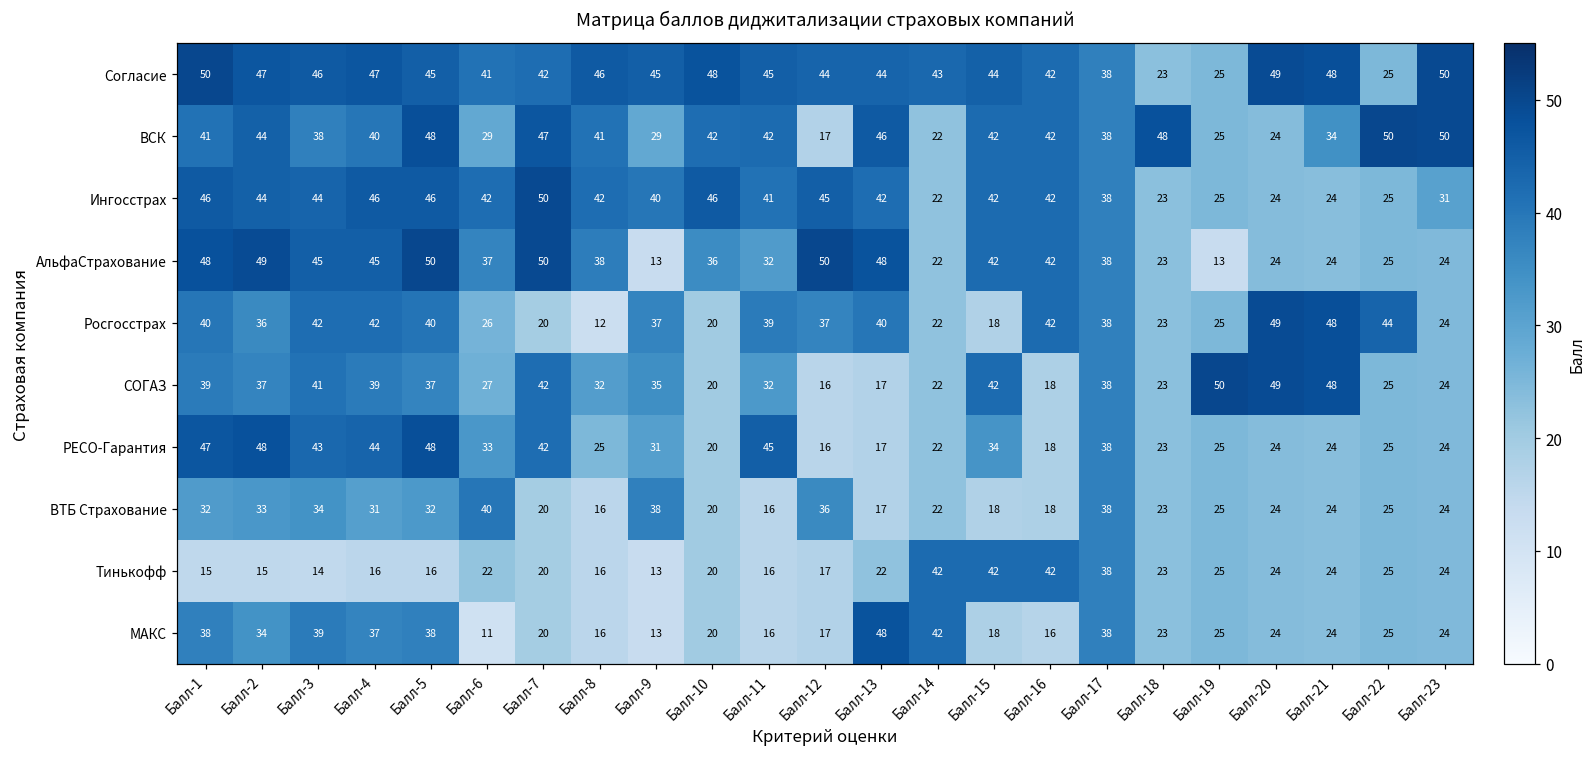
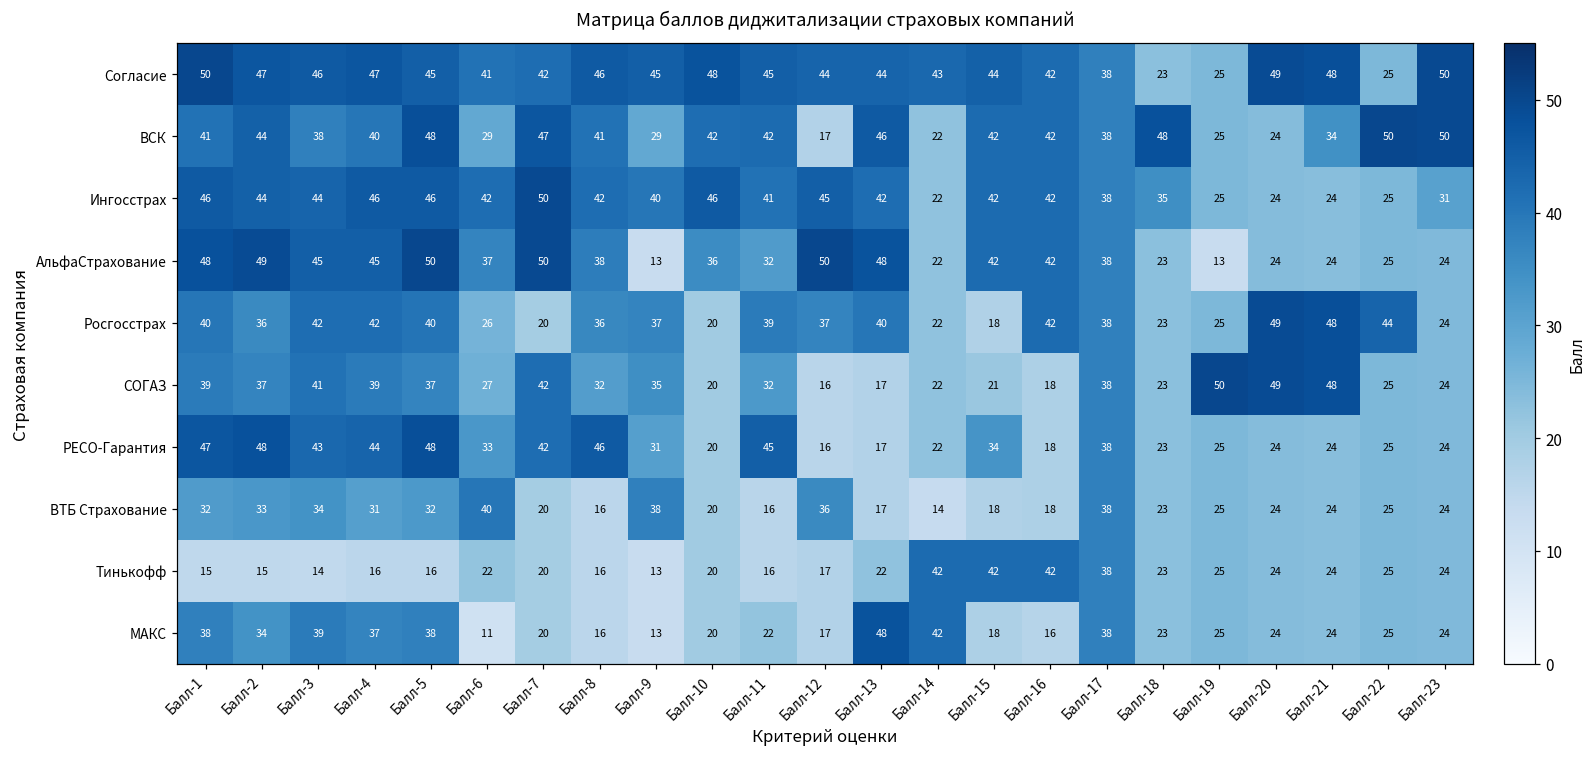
  {
    "Ингосстрах": {
      "Балл-1": 46,
      "Балл-2": 44,
      "Балл-3": 44,
      "Балл-4": 46,
      "Балл-5": 46,
      "Балл-6": 42,
      "Балл-7": 50,
      "Балл-8": 42,
      "Балл-9": 40,
      "Балл-10": 46,
      "Балл-11": 41,
      "Балл-12": 45,
      "Балл-13": 42,
      "Балл-14": 22,
      "Балл-15": 42,
      "Балл-16": 42,
      "Балл-17": 38,
-     "Балл-18": 23,
+     "Балл-18": 35,
      "Балл-19": 25,
      "Балл-20": 24,
      "Балл-21": 24,
      "Балл-22": 25,
      "Балл-23": 31
    },
    "Росгосстрах": {
      "Балл-1": 40,
      "Балл-2": 36,
      "Балл-3": 42,
      "Балл-4": 42,
      "Балл-5": 40,
      "Балл-6": 26,
      "Балл-7": 20,
-     "Балл-8": 12,
+     "Балл-8": 36,
      "Балл-9": 37,
      "Балл-10": 20,
      "Балл-11": 39,
      "Балл-12": 37,
      "Балл-13": 40,
      "Балл-14": 22,
      "Балл-15": 18,
      "Балл-16": 42,
      "Балл-17": 38,
      "Балл-18": 23,
      "Балл-19": 25,
      "Балл-20": 49,
      "Балл-21": 48,
      "Балл-22": 44,
      "Балл-23": 24
    },
    "СОГАЗ": {
      "Балл-1": 39,
      "Балл-2": 37,
      "Балл-3": 41,
      "Балл-4": 39,
      "Балл-5": 37,
      "Балл-6": 27,
      "Балл-7": 42,
      "Балл-8": 32,
      "Балл-9": 35,
      "Балл-10": 20,
      "Балл-11": 32,
      "Балл-12": 16,
      "Балл-13": 17,
      "Балл-14": 22,
-     "Балл-15": 42,
+     "Балл-15": 21,
      "Балл-16": 18,
      "Балл-17": 38,
      "Балл-18": 23,
      "Балл-19": 50,
      "Балл-20": 49,
      "Балл-21": 48,
      "Балл-22": 25,
      "Балл-23": 24
    },
    "РЕСО-Гарантия": {
      "Балл-1": 47,
      "Балл-2": 48,
      "Балл-3": 43,
      "Балл-4": 44,
      "Балл-5": 48,
      "Балл-6": 33,
      "Балл-7": 42,
-     "Балл-8": 25,
+     "Балл-8": 46,
      "Балл-9": 31,
      "Балл-10": 20,
      "Балл-11": 45,
      "Балл-12": 16,
      "Балл-13": 17,
      "Балл-14": 22,
      "Балл-15": 34,
      "Балл-16": 18,
      "Балл-17": 38,
      "Балл-18": 23,
      "Балл-19": 25,
      "Балл-20": 24,
      "Балл-21": 24,
      "Балл-22": 25,
      "Балл-23": 24
    },
    "ВТБ Страхование": {
      "Балл-1": 32,
      "Балл-2": 33,
      "Балл-3": 34,
      "Балл-4": 31,
      "Балл-5": 32,
      "Балл-6": 40,
      "Балл-7": 20,
      "Балл-8": 16,
      "Балл-9": 38,
      "Балл-10": 20,
      "Балл-11": 16,
      "Балл-12": 36,
      "Балл-13": 17,
-     "Балл-14": 22,
+     "Балл-14": 14,
      "Балл-15": 18,
      "Балл-16": 18,
      "Балл-17": 38,
      "Балл-18": 23,
      "Балл-19": 25,
      "Балл-20": 24,
      "Балл-21": 24,
      "Балл-22": 25,
      "Балл-23": 24
    },
    "МАКС": {
      "Балл-1": 38,
      "Балл-2": 34,
      "Балл-3": 39,
      "Балл-4": 37,
      "Балл-5": 38,
      "Балл-6": 11,
      "Балл-7": 20,
      "Балл-8": 16,
      "Балл-9": 13,
      "Балл-10": 20,
-     "Балл-11": 16,
+     "Балл-11": 22,
      "Балл-12": 17,
      "Балл-13": 48,
      "Балл-14": 42,
      "Балл-15": 18,
      "Балл-16": 16,
      "Балл-17": 38,
      "Балл-18": 23,
      "Балл-19": 25,
      "Балл-20": 24,
      "Балл-21": 24,
      "Балл-22": 25,
      "Балл-23": 24
    }
  }
